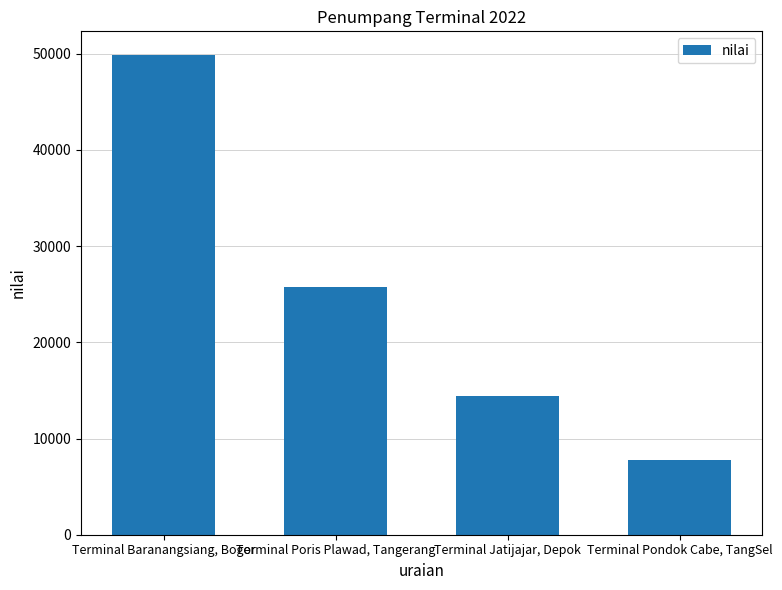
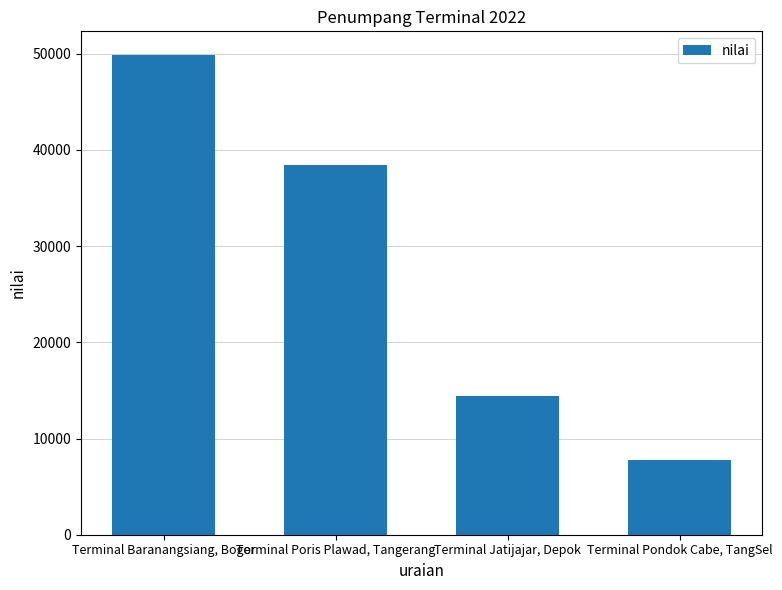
  {
    "Terminal Baranangsiang, Bogor": 50000,
-   "Terminal Poris Plawad, Tangerang": 26000,
+   "Terminal Poris Plawad, Tangerang": 38000,
    "Terminal Jatijajar, Depok": 14000,
    "Terminal Pondok Cabe, TangSel": 8000
  }
